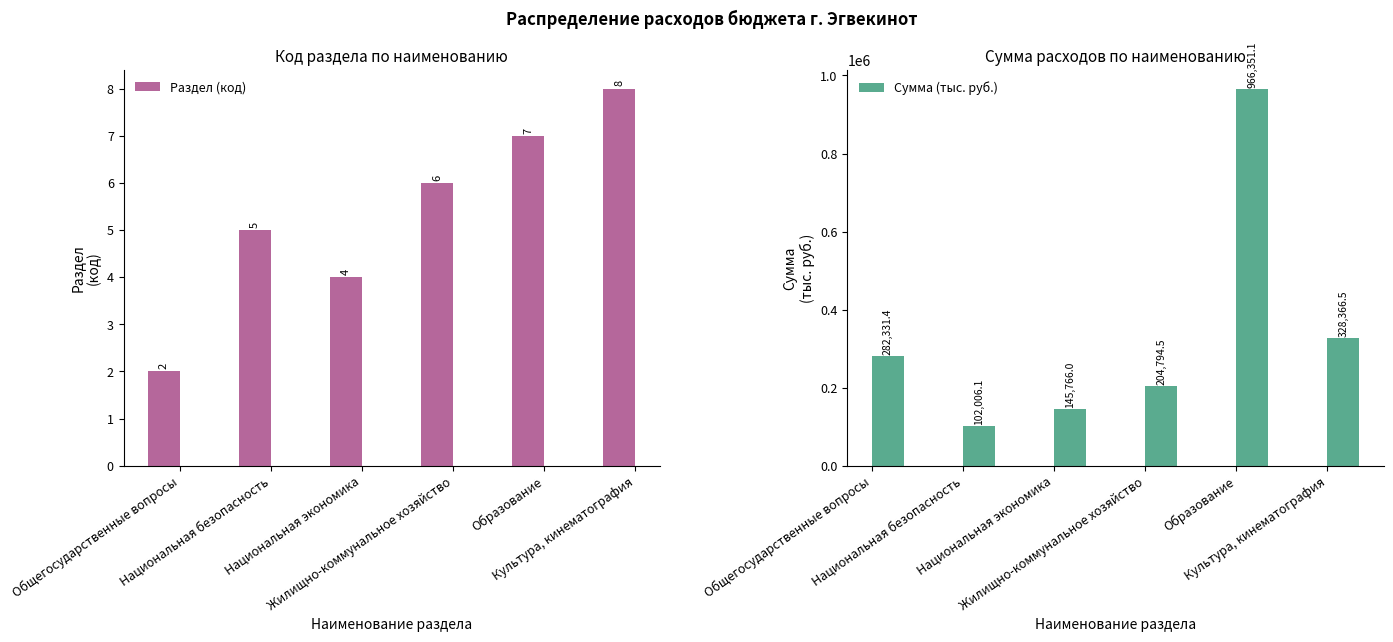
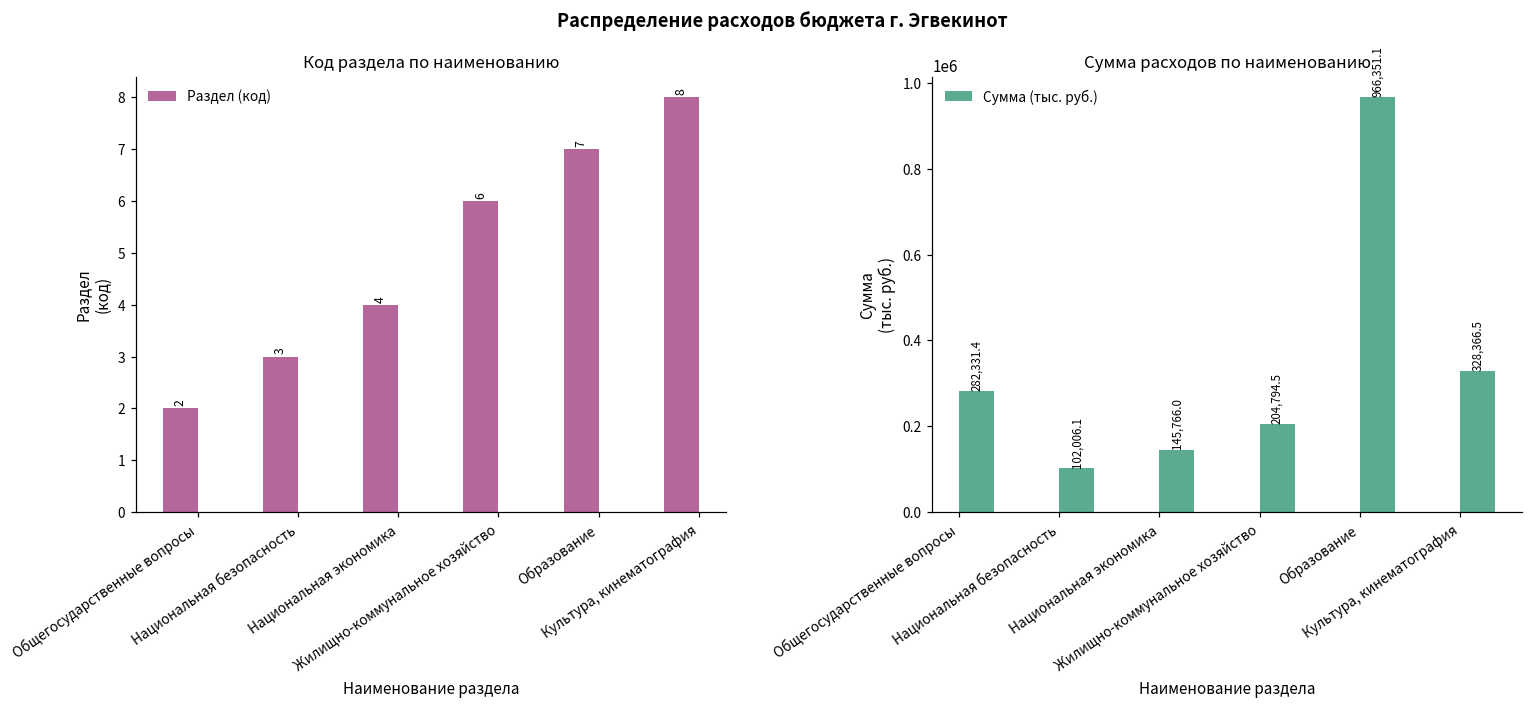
  {
    "Код раздела по наименованию": {
      "Общегосударственные вопросы": "2",
-     "Национальная безопасность": "5",
+     "Национальная безопасность": "3",
      "Национальная экономика": "4",
      "Жилищно-коммунальное хозяйство": "6",
      "Образование": "7",
      "Культура, кинематография": "8"
    },
    "Сумма расходов по наименованию": {
      "Общегосударственные вопросы": "282,331.4",
      "Национальная безопасность": "102,006.1",
      "Национальная экономика": "145,766.0",
      "Жилищно-коммунальное хозяйство": "204,794.5",
      "Образование": "966,351.1",
      "Культура, кинематография": "328,366.5"
    }
  }
